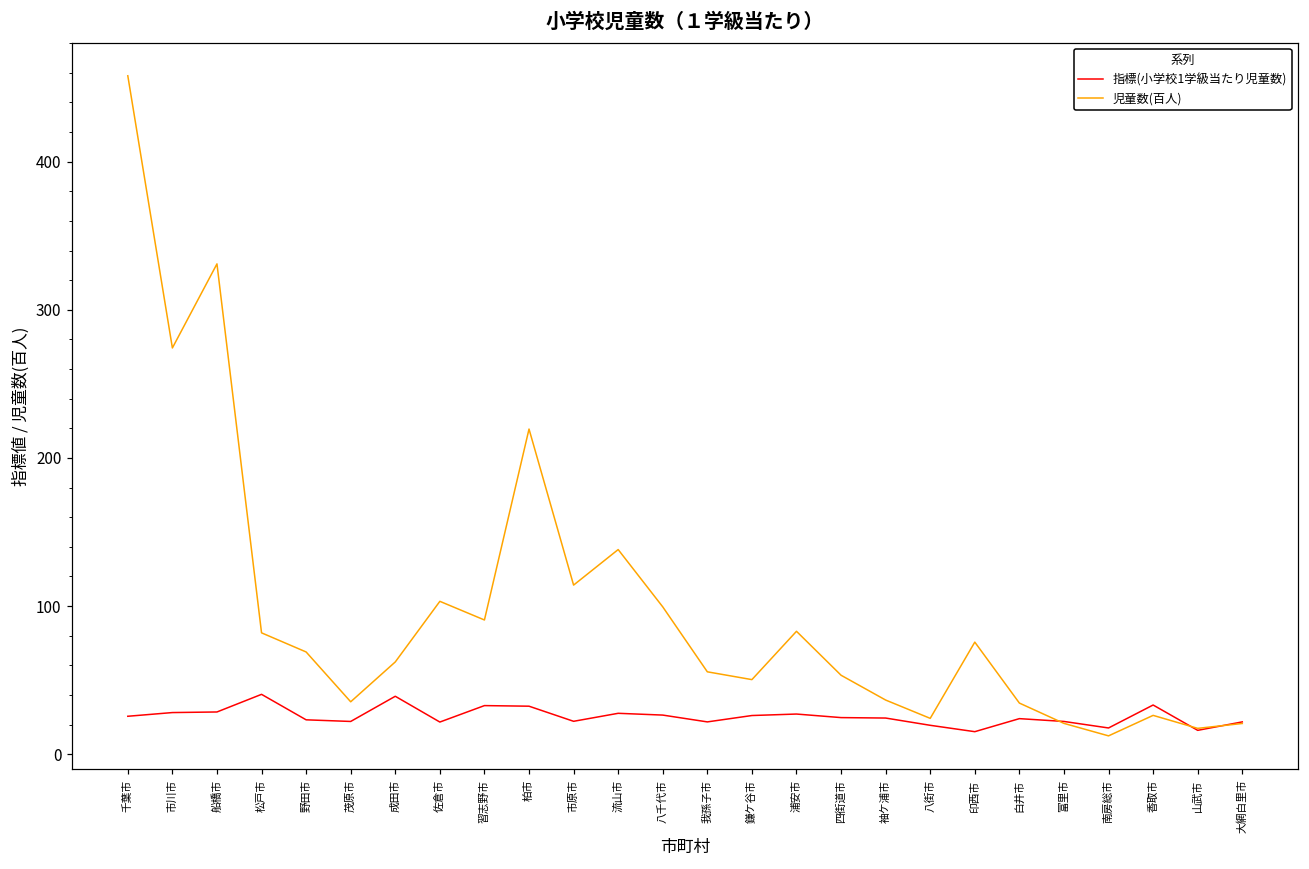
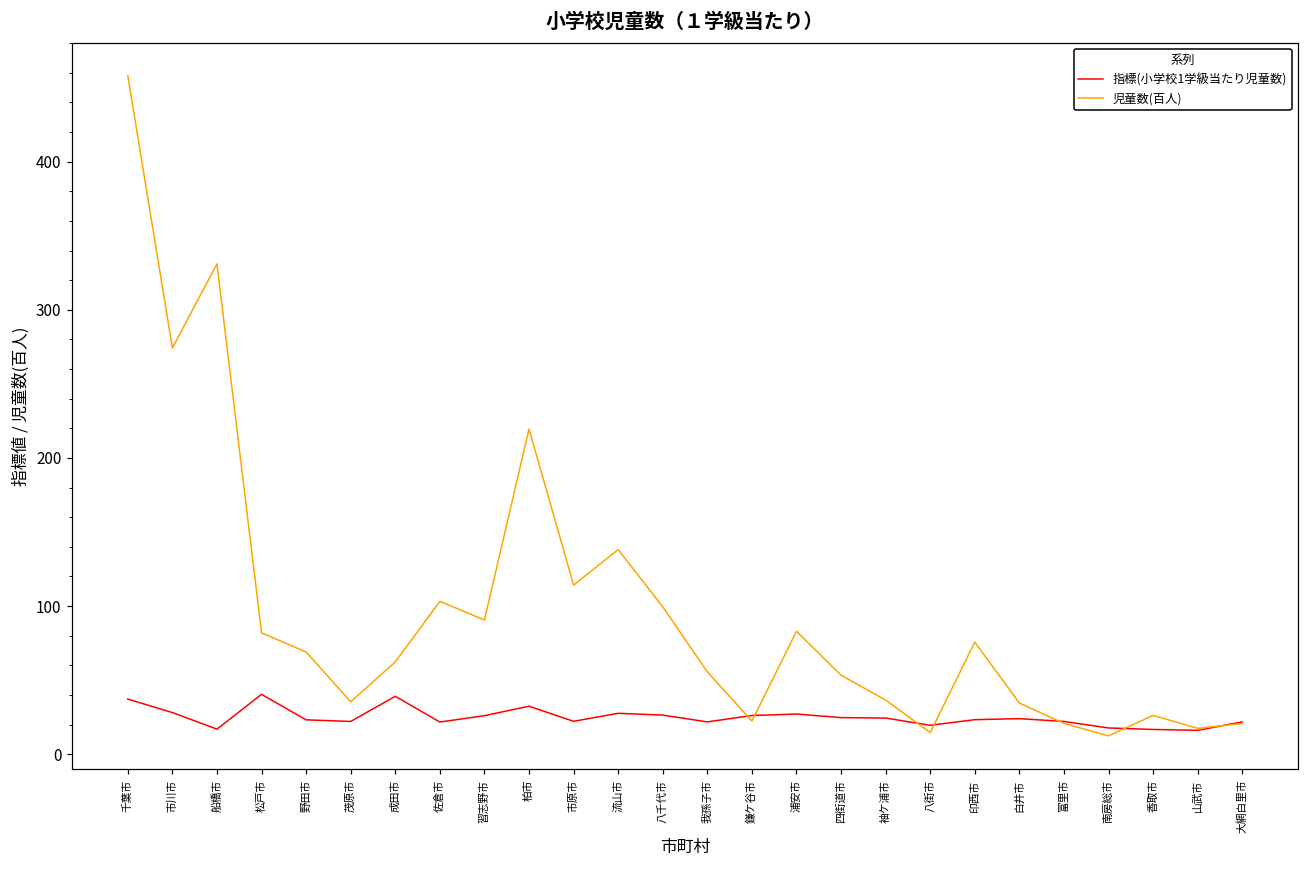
  {
    "指標(小学校1学級当たり児童数)": {
-     "千葉市": 26,
+     "千葉市": 37,
      "市川市": 28,
-     "船橋市": 29,
+     "船橋市": 17,
      "松戸市": 40,
      "野田市": 23,
      "茂原市": 22,
      "成田市": 39,
      "佐倉市": 22,
-     "習志野市": 33,
+     "習志野市": 26,
      "柏市": 32,
      "市原市": 22,
      "流山市": 28,
      "八千代市": 26,
      "我孫子市": 22,
      "鎌ケ谷市": 26,
      "浦安市": 27,
      "四街道市": 25,
      "袖ケ浦市": 24,
      "八街市": 20,
-     "印西市": 15,
+     "印西市": 23,
      "白井市": 24,
      "南房総市": 18,
-     "香取市": 33
+     "香取市": 17
    },
    "児童数(百人)": {
      "千葉市": 458,
      "市川市": 274,
      "船橋市": 331,
      "松戸市": 82,
      "野田市": 69,
      "茂原市": 35,
      "成田市": 62,
      "佐倉市": 103,
      "習志野市": 91,
      "柏市": 219,
      "市原市": 114,
      "流山市": 138,
      "八千代市": 99,
      "我孫子市": 56,
-     "鎌ケ谷市": 50,
+     "鎌ケ谷市": 22,
      "浦安市": 83,
      "四街道市": 53,
      "袖ケ浦市": 37,
-     "八街市": 24,
+     "八街市": 15,
      "印西市": 76,
      "白井市": 35,
      "南房総市": 12,
      "香取市": 26
    }
  }
